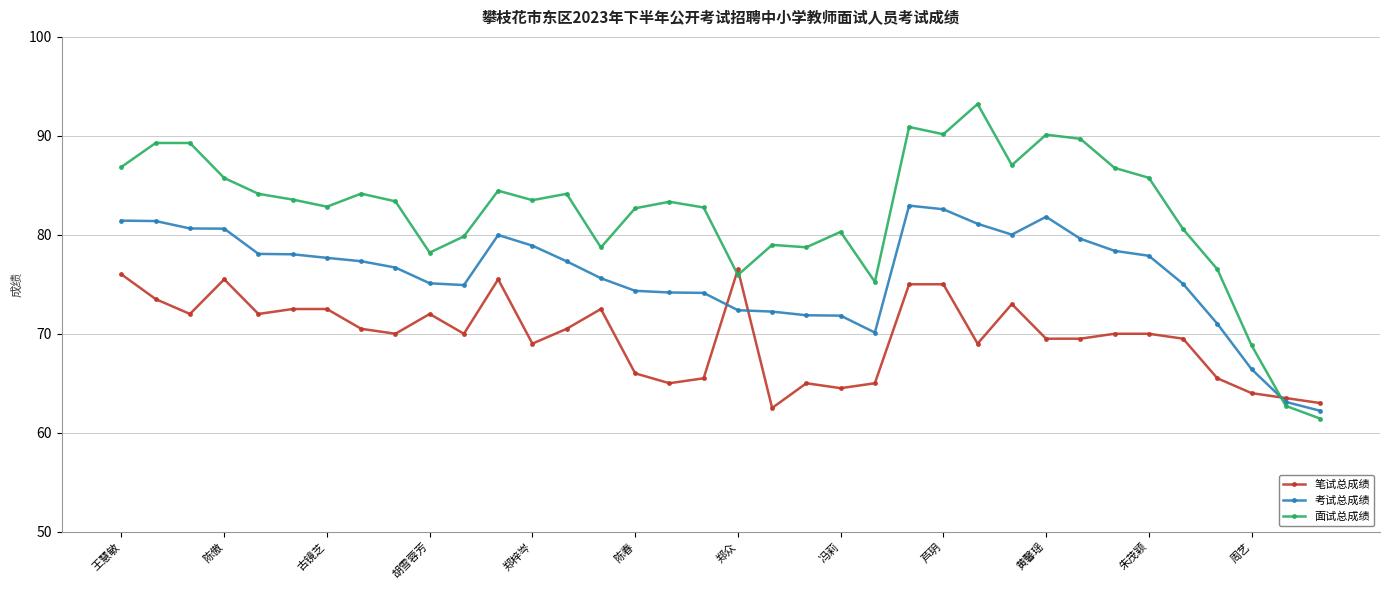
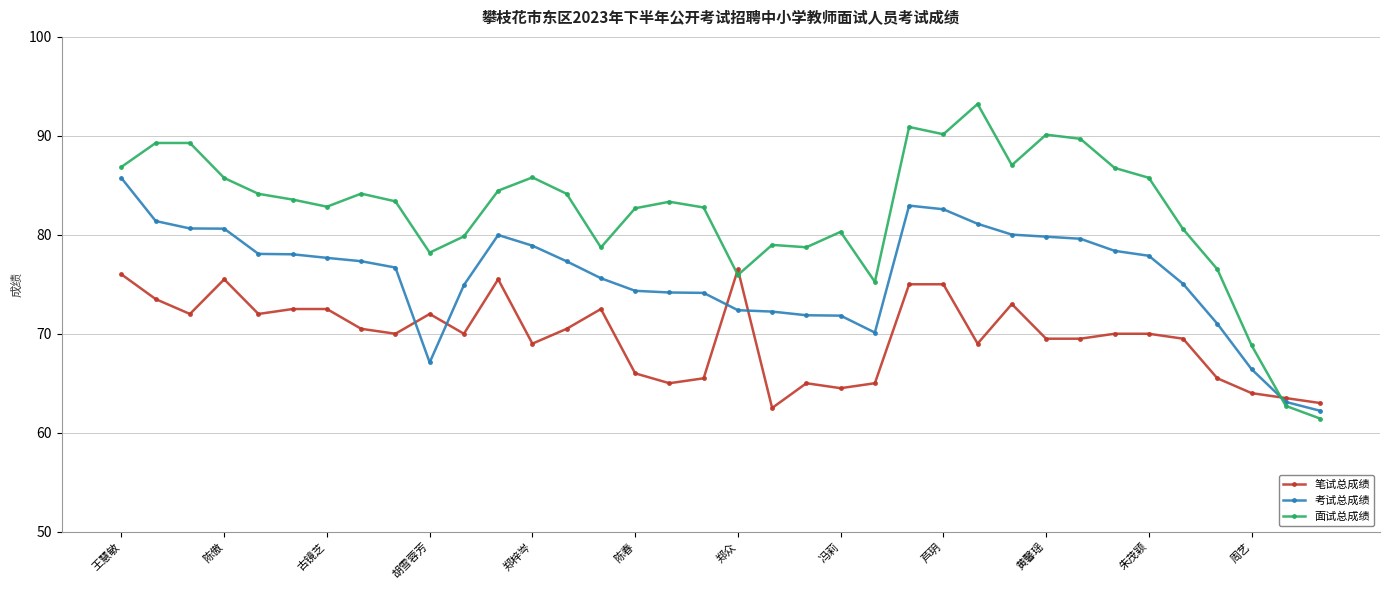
  {
    "笔试总成绩": {
      "王慧敏": 76,
      "陈傲": 76,
      "古镜芝": 73,
      "胡雪蓉芳": 72,
      "郑梓岑": 69,
      "陈春": 66,
      "郑众": 77,
      "冯莉": 65,
      "芦玥": 75,
      "黄馨瑶": 70,
      "朱茂颖": 70,
      "周艺": 64
    },
    "考试总成绩": {
-     "王慧敏": 81,
+     "王慧敏": 86,
      "陈傲": 81,
      "古镜芝": 78,
-     "胡雪蓉芳": 75,
+     "胡雪蓉芳": 67,
      "郑梓岑": 79,
      "陈春": 74,
      "郑众": 72,
      "冯莉": 72,
      "芦玥": 83,
-     "黄馨瑶": 82,
+     "黄馨瑶": 80,
      "朱茂颖": 78,
      "周艺": 66
    },
    "面试总成绩": {
      "王慧敏": 87,
      "陈傲": 86,
      "古镜芝": 83,
      "胡雪蓉芳": 78,
-     "郑梓岑": 84,
+     "郑梓岑": 86,
      "陈春": 83,
      "郑众": 76,
      "冯莉": 80,
      "芦玥": 90,
      "黄馨瑶": 90,
      "朱茂颖": 86,
      "周艺": 69
    }
  }
